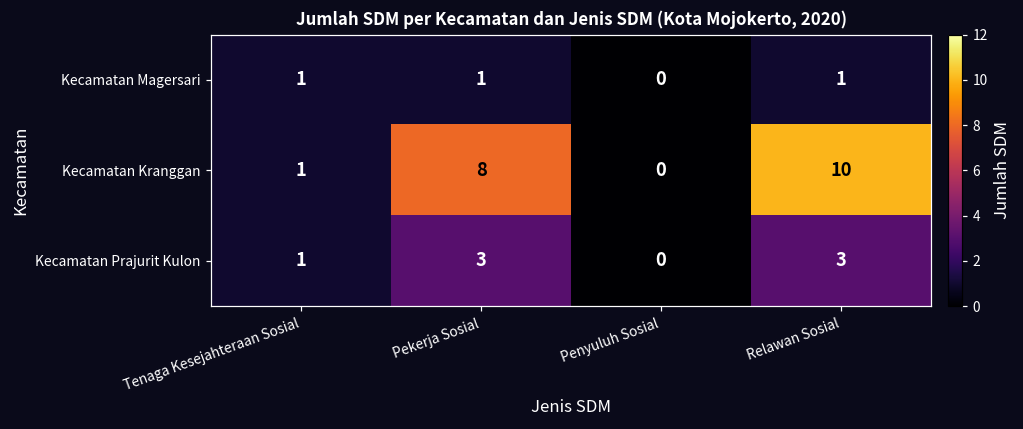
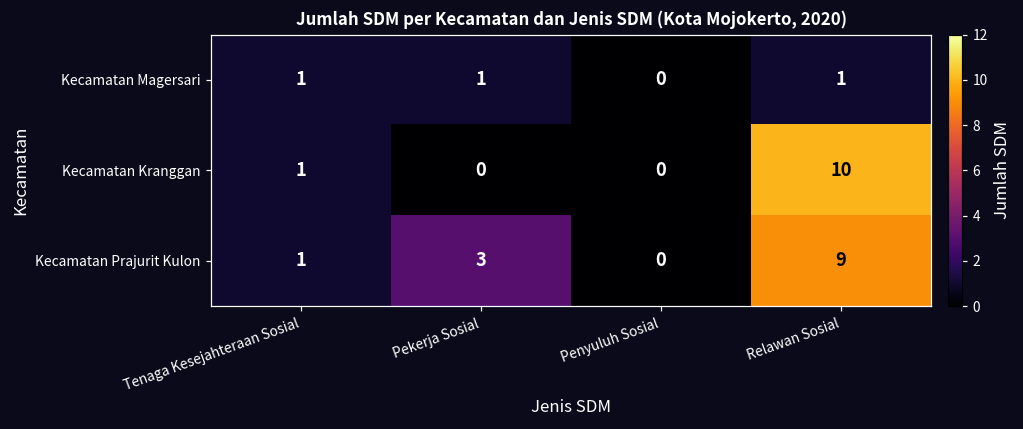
  {
    "Kecamatan Magersari": {
      "Tenaga Kesejahteraan Sosial": 1,
      "Pekerja Sosial": 1,
      "Penyuluh Sosial": 0,
      "Relawan Sosial": 1
    },
    "Kecamatan Kranggan": {
      "Tenaga Kesejahteraan Sosial": 1,
-     "Pekerja Sosial": 8,
+     "Pekerja Sosial": 0,
      "Penyuluh Sosial": 0,
      "Relawan Sosial": 10
    },
    "Kecamatan Prajurit Kulon": {
      "Tenaga Kesejahteraan Sosial": 1,
      "Pekerja Sosial": 3,
      "Penyuluh Sosial": 0,
-     "Relawan Sosial": 3
+     "Relawan Sosial": 9
    }
  }
